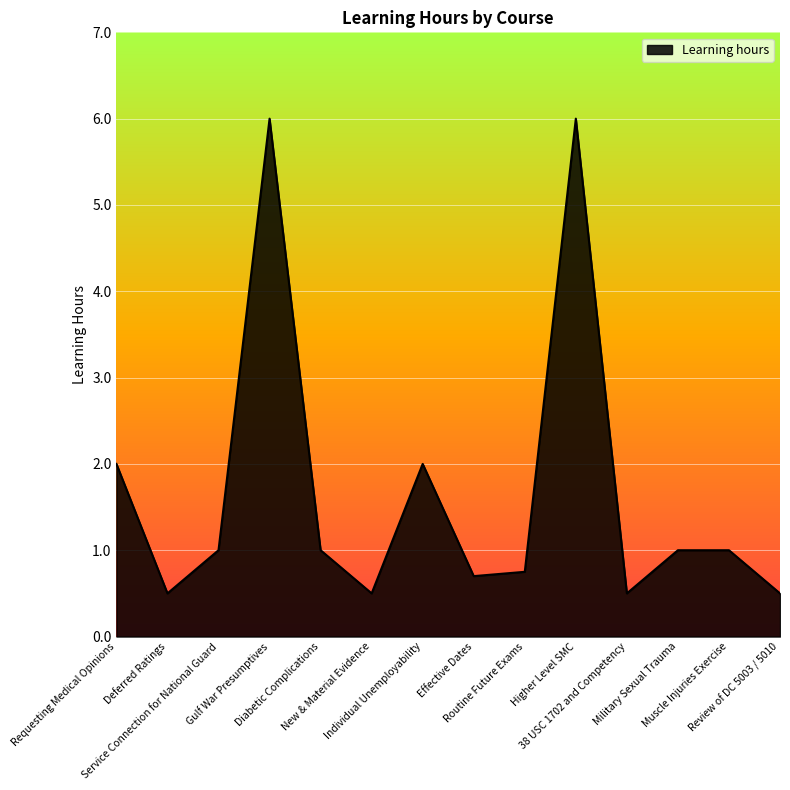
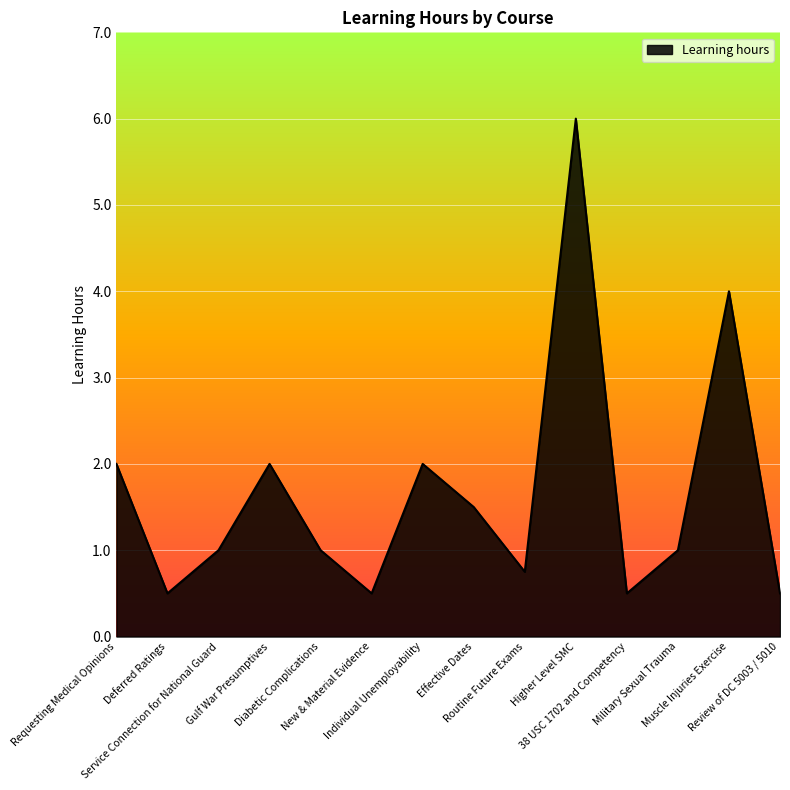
  {
    "Requesting Medical Opinions": 2.0,
    "Deferred Ratings": 0.5,
    "Service Connection for National Guard": 1.0,
-   "Gulf War Presumptives": 6,
+   "Gulf War Presumptives": 2,
    "Diabetic Complications": 1.0,
    "New & Material Evidence": 0.5,
    "Individual Unemployability": 2.0,
-   "Effective Dates": 0.7,
+   "Effective Dates": 1.5,
    "Routine Future Exams": 0.8,
    "Higher Level SMC": 6.0,
    "38 USC 1702 and Competency": 0.5,
    "Military Sexual Trauma": 1.0,
-   "Muscle Injuries Exercise": 1,
+   "Muscle Injuries Exercise": 4,
    "Review of DC 5003 / 5010": 0.5
  }
